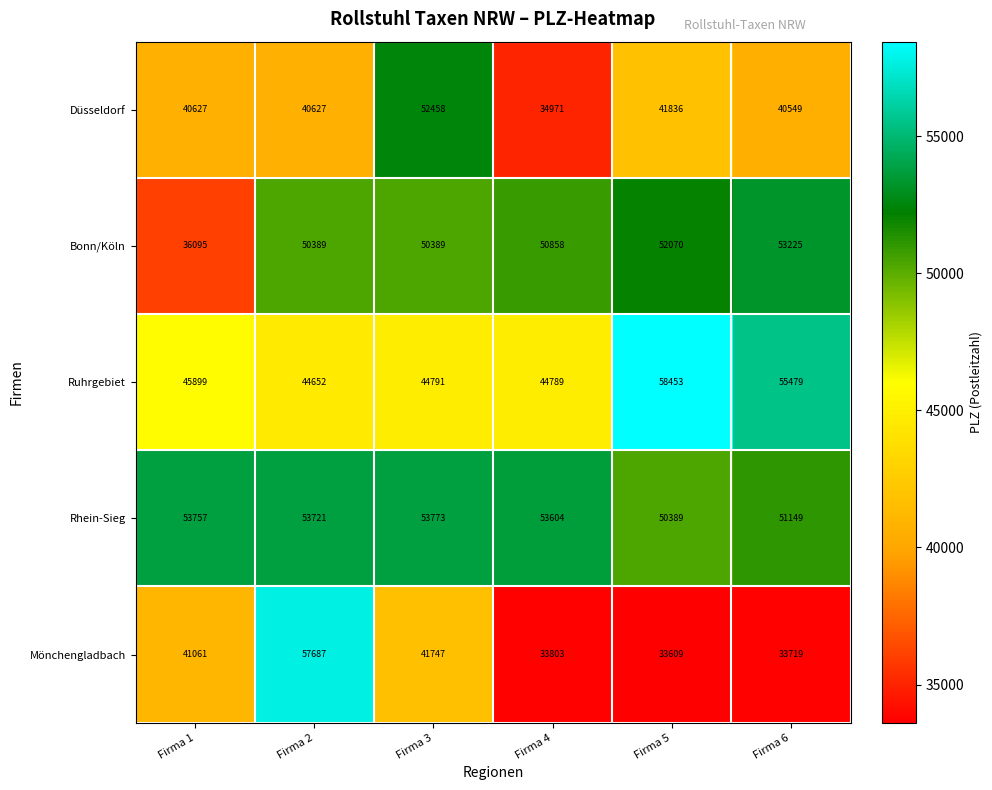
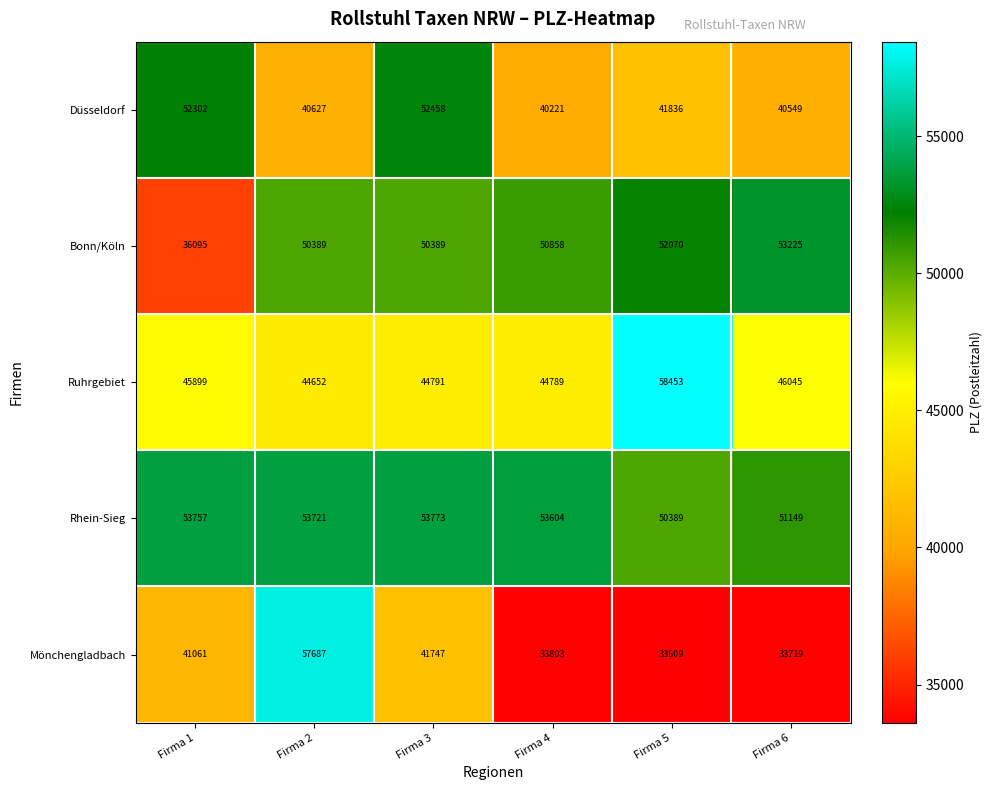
  {
    "Düsseldorf": {
-     "Firma 1": 40627,
+     "Firma 1": 52302,
      "Firma 2": 40627,
      "Firma 3": 52458,
-     "Firma 4": 34971,
+     "Firma 4": 40221,
      "Firma 5": 41836,
      "Firma 6": 40549
    },
    "Bonn/Köln": {
      "Firma 1": 36095,
      "Firma 2": 50389,
      "Firma 3": 50389,
      "Firma 4": 50858,
      "Firma 5": 52070,
      "Firma 6": 53225
    },
    "Ruhrgebiet": {
      "Firma 1": 45899,
      "Firma 2": 44652,
      "Firma 3": 44791,
      "Firma 4": 44789,
      "Firma 5": 58453,
-     "Firma 6": 55479
+     "Firma 6": 46045
    },
    "Rhein-Sieg": {
      "Firma 1": 53757,
      "Firma 2": 53721,
      "Firma 3": 53773,
      "Firma 4": 53604,
      "Firma 5": 50389,
      "Firma 6": 51149
    },
    "Mönchengladbach": {
      "Firma 1": 41061,
      "Firma 2": 57687,
      "Firma 3": 41747,
      "Firma 4": 33803,
      "Firma 5": 33609,
      "Firma 6": 33719
    }
  }
